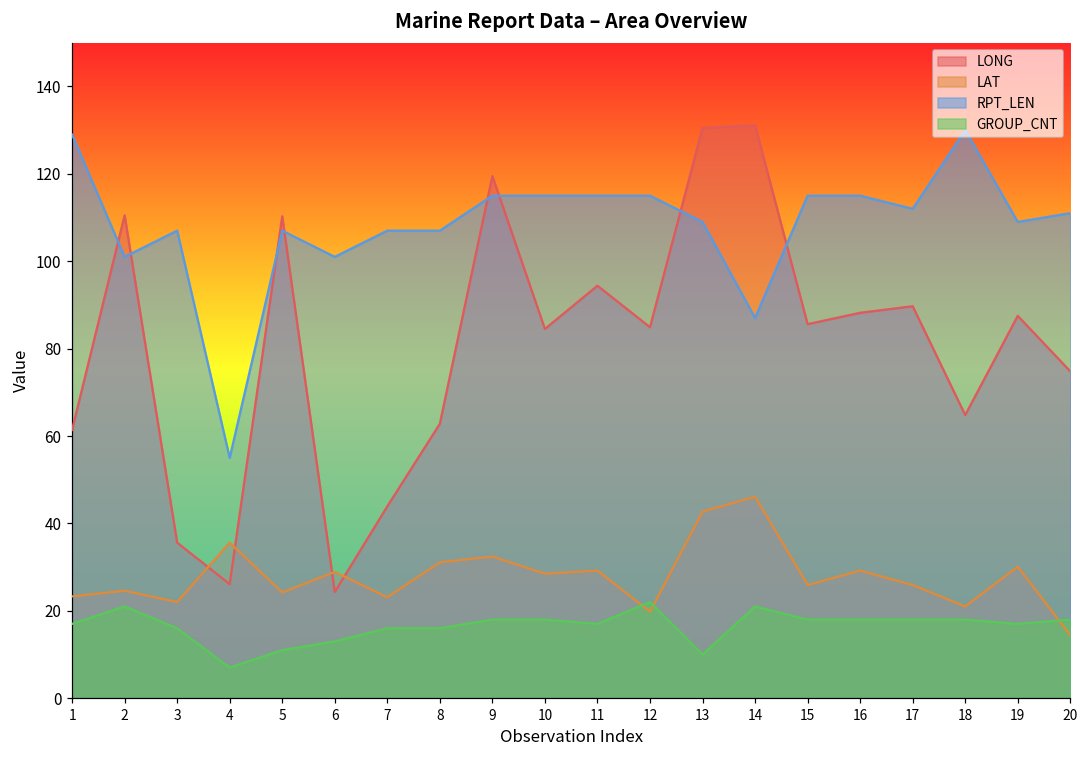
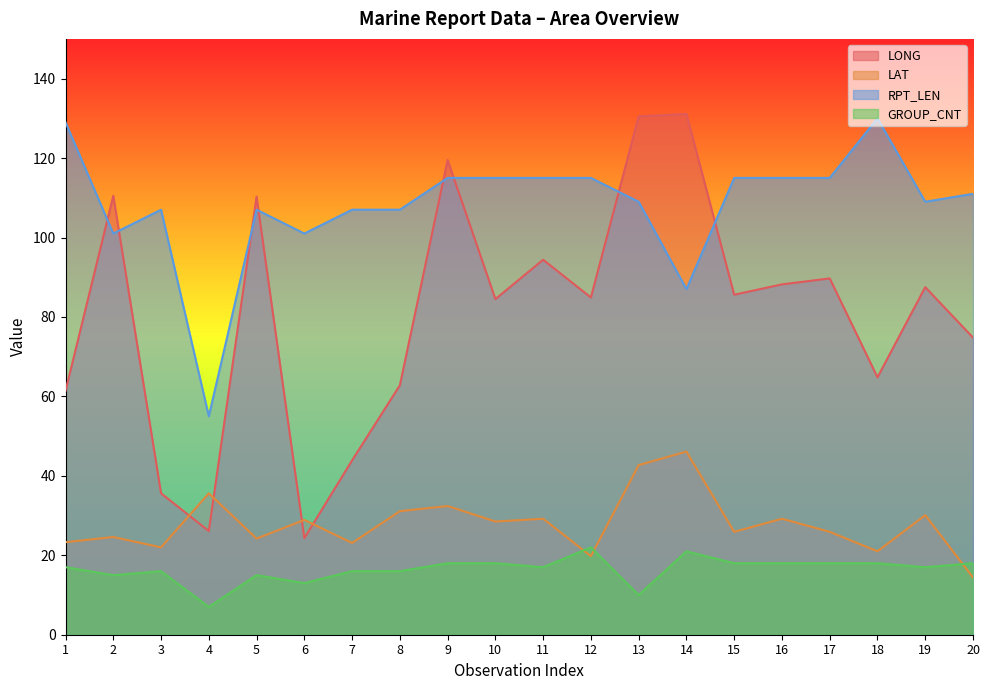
  {
    "RPT_LEN": {
      "1": 129,
      "2": 101,
      "3": 107,
      "4": 55,
      "5": 107,
      "6": 101,
      "7": 107,
      "8": 107,
      "9": 115,
      "10": 115,
      "11": 115,
      "12": 115,
      "13": 109,
      "14": 87,
      "15": 115,
      "16": 115,
-     "17": 112,
+     "17": 115,
      "19": 109,
      "20": 111
    },
    "GROUP_CNT": {
      "1": 17,
-     "2": 21,
+     "2": 15,
      "3": 16,
      "4": 7,
-     "5": 11,
+     "5": 15,
      "6": 13,
      "7": 16,
      "8": 16,
      "9": 18,
      "10": 18,
      "11": 17,
      "12": 22,
      "13": 10,
      "14": 21,
      "15": 18,
      "16": 18,
      "17": 18,
      "18": 18,
      "19": 17,
      "20": 18
    }
  }
